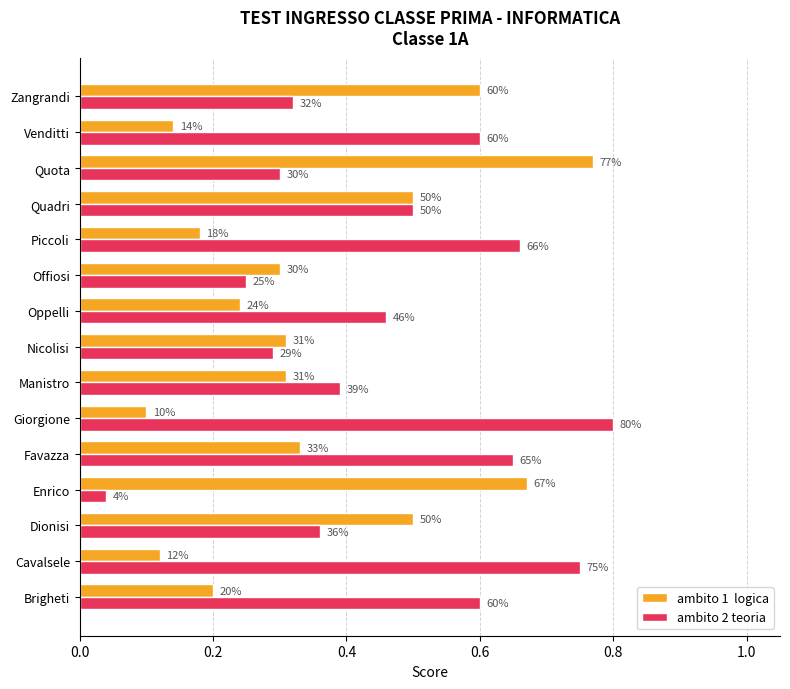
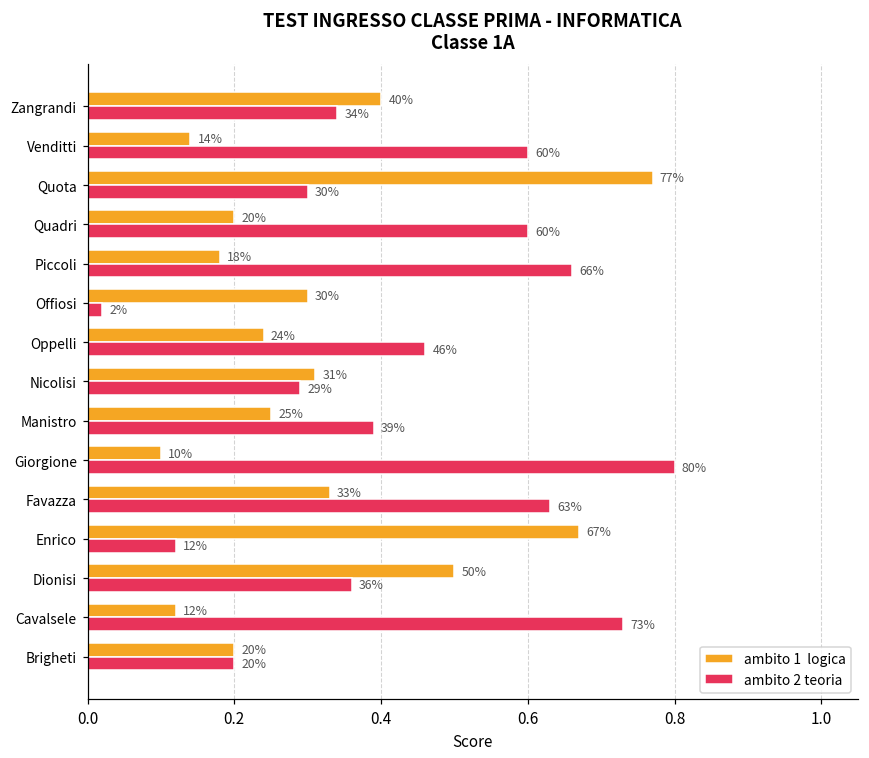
  {
    "ambito 1 logica": {
-     "Zangrandi": "60%",
+     "Zangrandi": "40%",
      "Venditti": "14%",
      "Quota": "77%",
-     "Quadri": "50%",
+     "Quadri": "20%",
      "Piccoli": "18%",
      "Offiosi": "30%",
      "Oppelli": "24%",
      "Nicolisi": "31%",
-     "Manistro": "31%",
+     "Manistro": "25%",
      "Giorgione": "10%",
      "Favazza": "33%",
      "Enrico": "67%",
      "Dionisi": "50%",
      "Cavalsele": "12%",
      "Brigheti": "20%"
    },
    "ambito 2 teoria": {
-     "Zangrandi": "32%",
+     "Zangrandi": "34%",
      "Venditti": "60%",
      "Quota": "30%",
-     "Quadri": "50%",
+     "Quadri": "60%",
      "Piccoli": "66%",
-     "Offiosi": "25%",
+     "Offiosi": "2%",
      "Oppelli": "46%",
      "Nicolisi": "29%",
      "Manistro": "39%",
      "Giorgione": "80%",
-     "Favazza": "65%",
-     "Enrico": "4%",
+     "Favazza": "63%",
+     "Enrico": "12%",
      "Dionisi": "36%",
-     "Cavalsele": "75%",
-     "Brigheti": "60%"
+     "Cavalsele": "73%",
+     "Brigheti": "20%"
    }
  }
